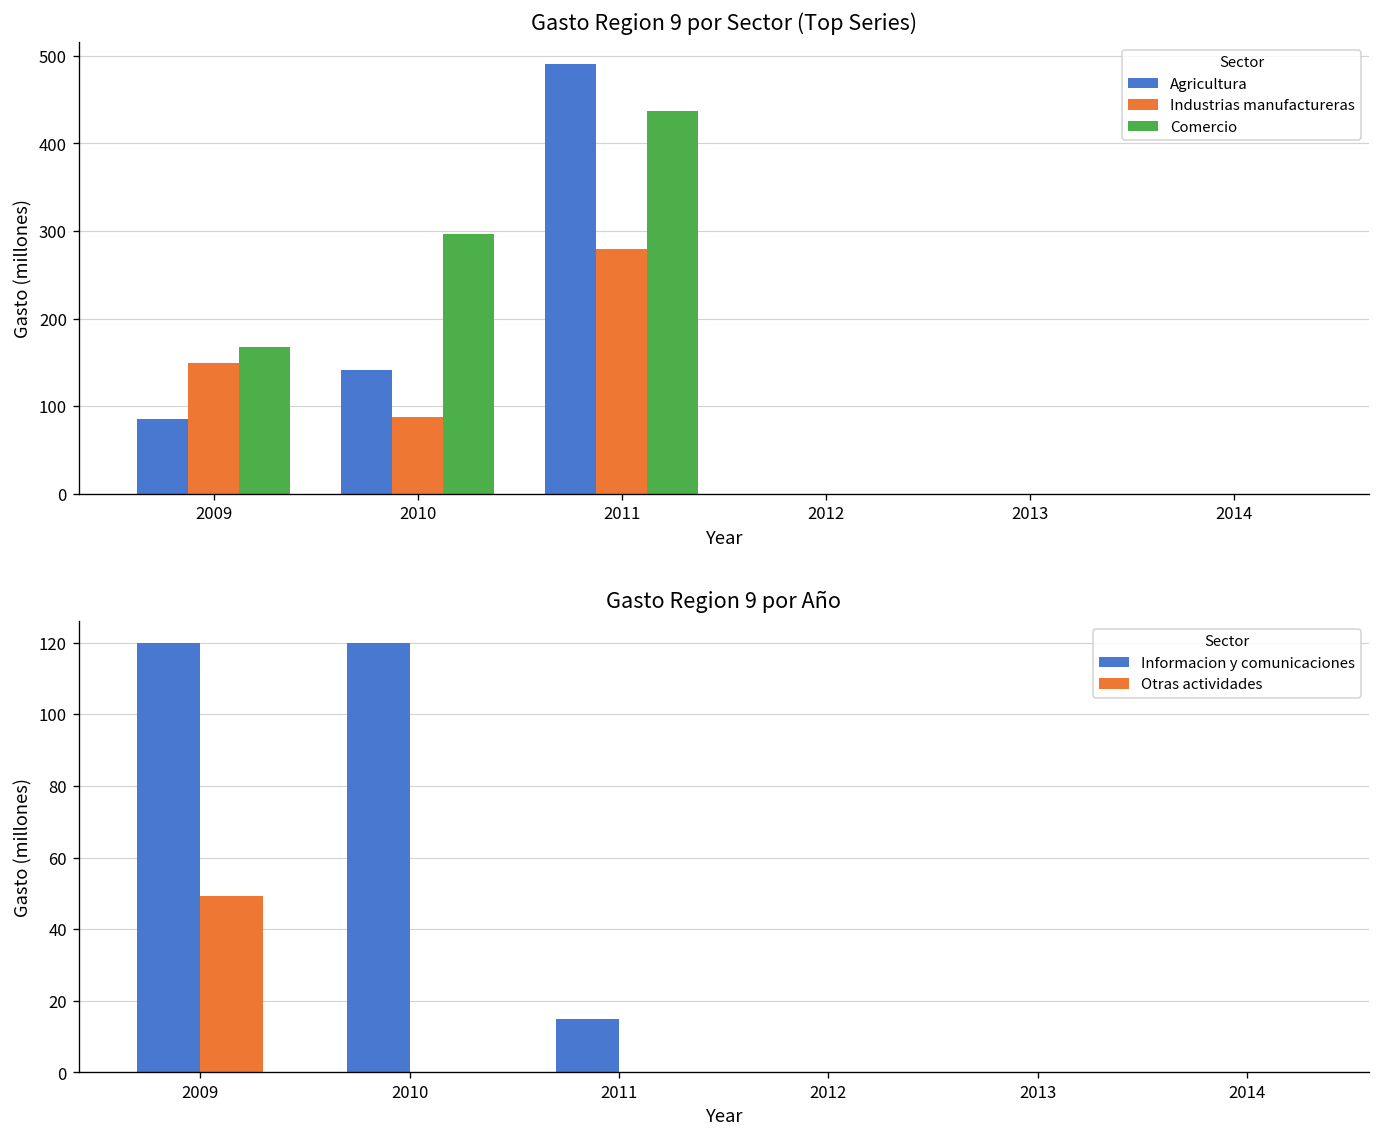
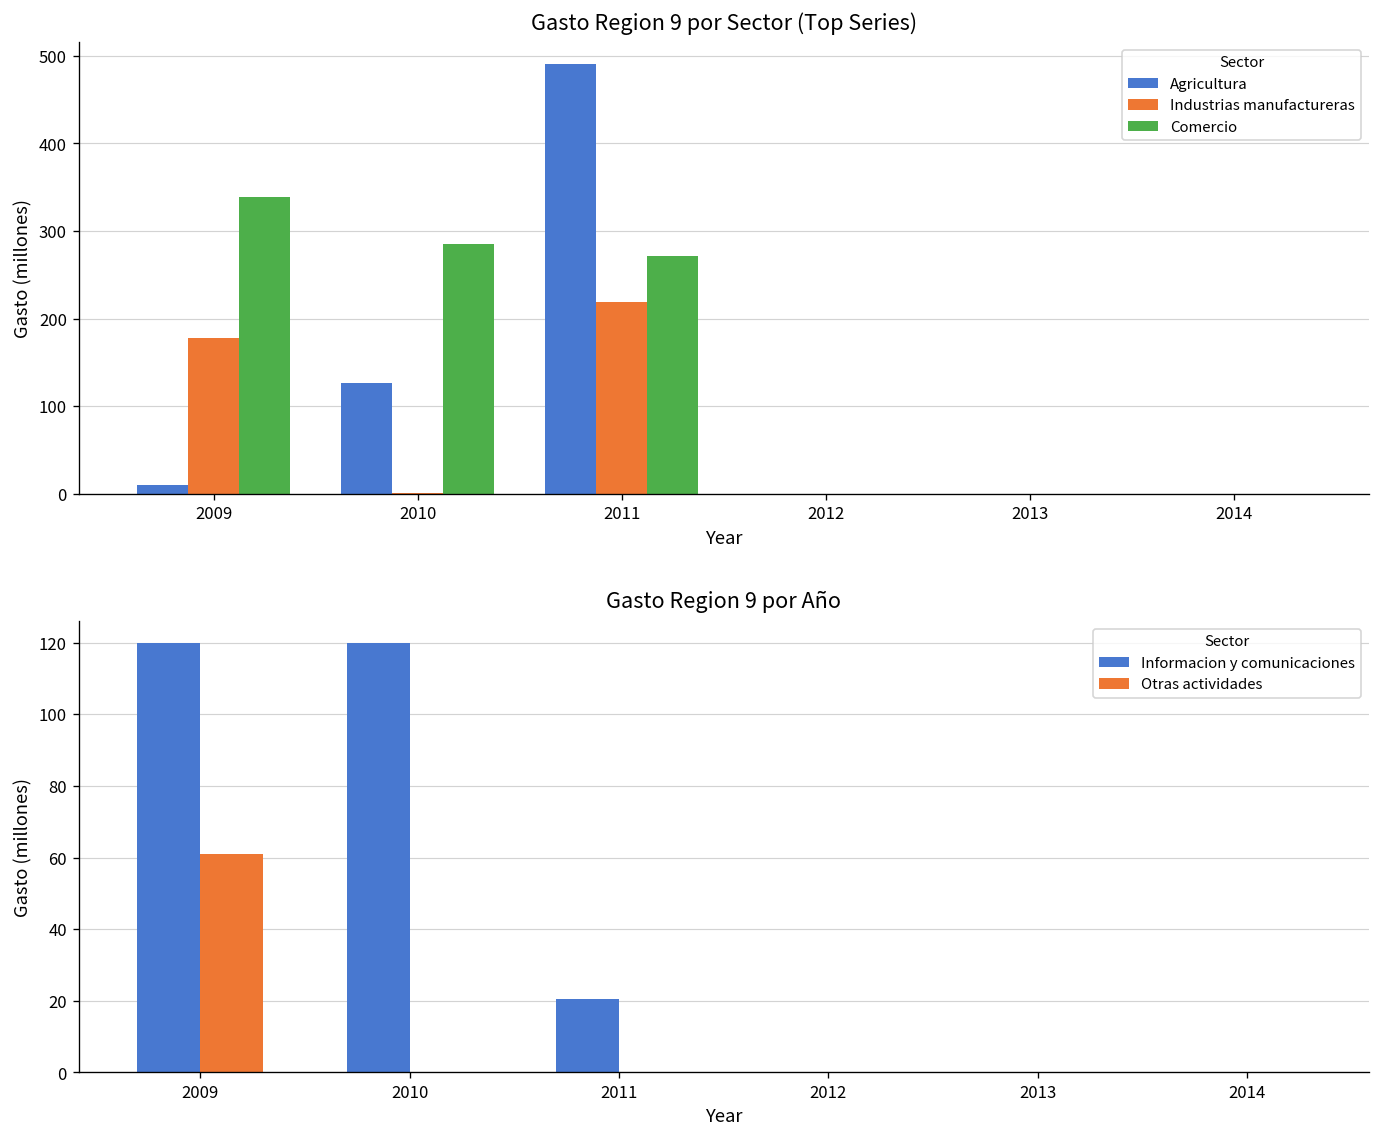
  {
    "Gasto Region 9 por Sector (Top Series)": {
      "Agricultura": {
-       "2009": 90,
-       "2010": 140,
+       "2009": 10,
+       "2010": 130,
        "2011": 490,
        "2012": 0,
        "2013": 0,
        "2014": 0
      },
      "Industrias manufactureras": {
-       "2009": 150,
-       "2010": 90,
-       "2011": 280,
+       "2009": 180,
+       "2010": 0,
+       "2011": 220,
        "2012": 0,
        "2013": 0,
        "2014": 0
      },
      "Comercio": {
-       "2009": 170,
-       "2010": 300,
-       "2011": 440,
+       "2009": 340,
+       "2010": 280,
+       "2011": 270,
        "2012": 0,
        "2013": 0,
        "2014": 0
      }
    },
    "Gasto Region 9 por Año": {
      "Informacion y comunicaciones": {
        "2009": 120,
        "2010": 120,
-       "2011": 15,
+       "2011": 21,
        "2012": 0,
        "2013": 0,
        "2014": 0
      },
      "Otras actividades": {
-       "2009": 49,
+       "2009": 61,
        "2010": 0,
        "2011": 0,
        "2012": 0,
        "2013": 0,
        "2014": 0
      }
    }
  }
